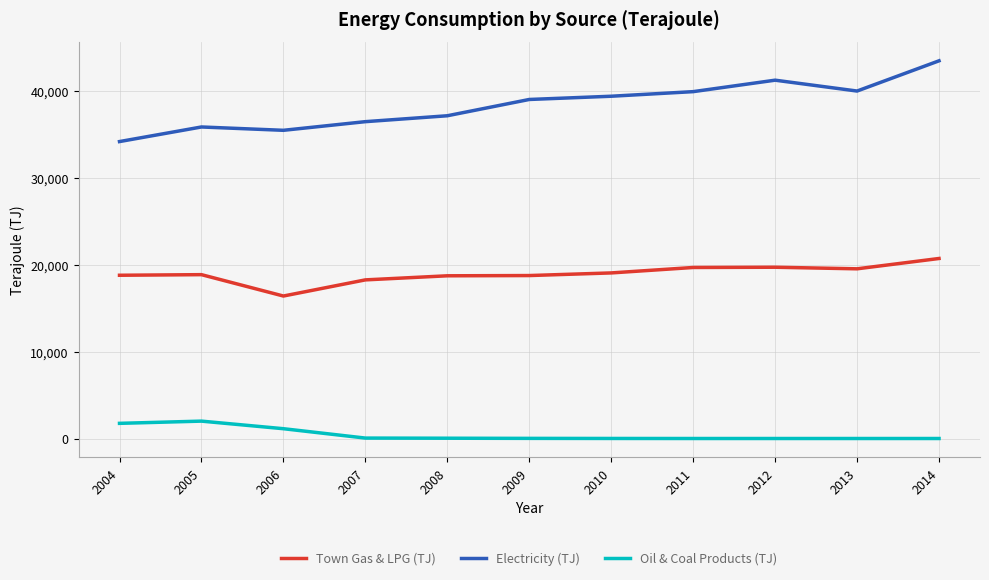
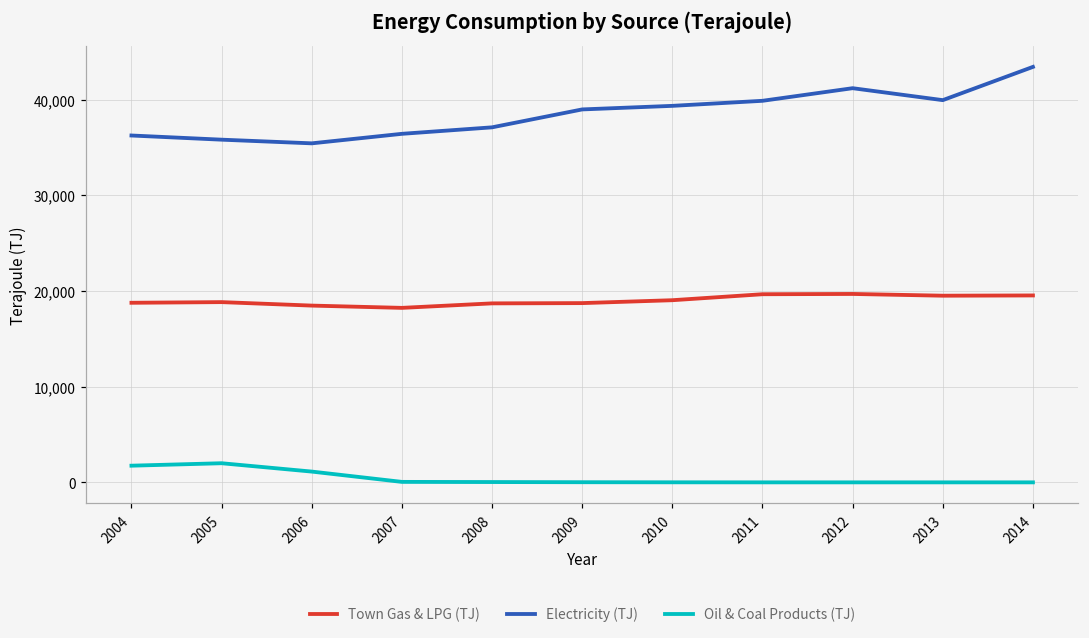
  {
    "Town Gas & LPG (TJ)": {
      "2004": "19,000",
      "2005": "19,000",
-     "2006": "16,000",
+     "2006": "18,000",
      "2007": "18,000",
      "2008": "19,000",
      "2009": "19,000",
      "2010": "19,000",
      "2011": "20,000",
      "2012": "20,000",
      "2013": "20,000",
-     "2014": "21,000"
+     "2014": "20,000"
    },
    "Electricity (TJ)": {
-     "2004": "34,000",
+     "2004": "36,000",
      "2005": "36,000",
      "2006": "35,000",
      "2007": "36,000",
      "2008": "37,000",
      "2009": "39,000",
      "2010": "39,000",
      "2011": "40,000",
      "2012": "41,000",
      "2013": "40,000",
      "2014": "43,000"
    },
    "Oil & Coal Products (TJ)": {
      "2004": "2,000",
      "2005": "2,000",
      "2006": "1,000",
      "2007": "0",
      "2008": "0",
      "2009": "0",
      "2010": "0",
      "2011": "0",
      "2012": "0",
      "2013": "0",
      "2014": "0"
    }
  }
